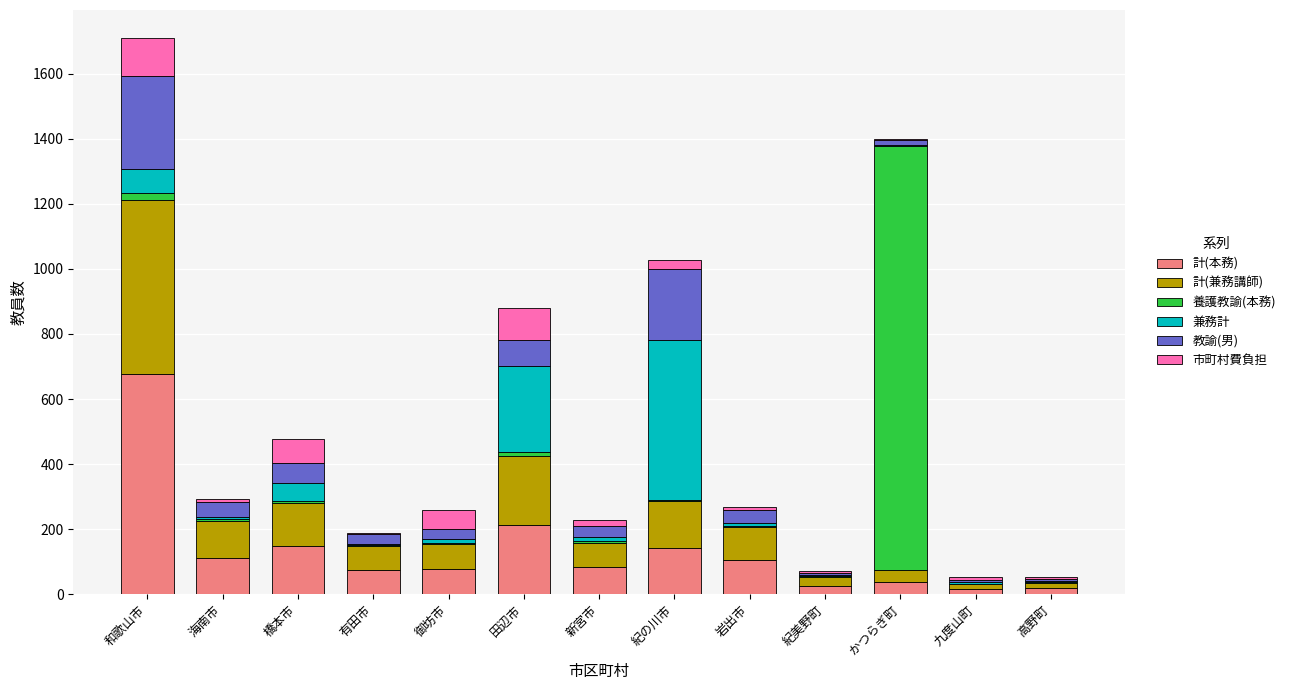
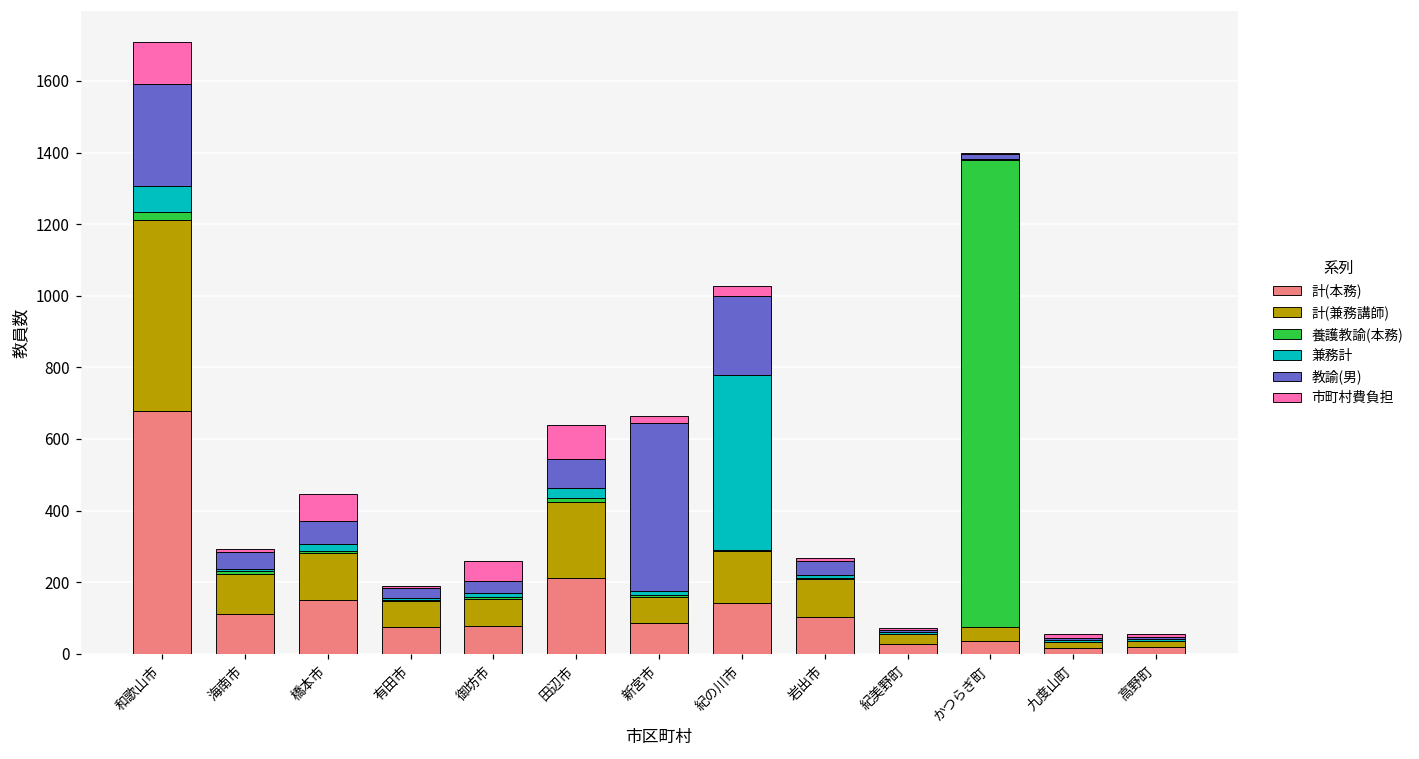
  {
    "計(兼務講師)": {
      "和歌山市": 540,
      "海南市": 110,
      "橋本市": 130,
      "有田市": 70,
      "御坊市": 80,
      "田辺市": 210,
      "新宮市": 70,
      "紀の川市": 140,
      "岩出市": 100,
      "紀美野町": 30,
      "かつらぎ町": 40,
      "九度山町": 20,
      "高野町": 20
    },
    "養護教諭(本務)": {
      "和歌山市": 20,
      "田辺市": 10,
      "かつらぎ町": 1310
    },
    "兼務計": {
      "和歌山市": 70,
-     "橋本市": 50,
+     "橋本市": 20,
      "御坊市": 10,
-     "田辺市": 270,
+     "田辺市": 30,
      "新宮市": 10,
      "紀の川市": 490,
      "岩出市": 10
    },
    "教諭(男)": {
      "和歌山市": 290,
      "海南市": 50,
      "橋本市": 60,
      "有田市": 30,
      "御坊市": 30,
      "田辺市": 80,
-     "新宮市": 40,
+     "新宮市": 470,
      "紀の川市": 220,
      "岩出市": 40,
      "かつらぎ町": 10
    }
  }
